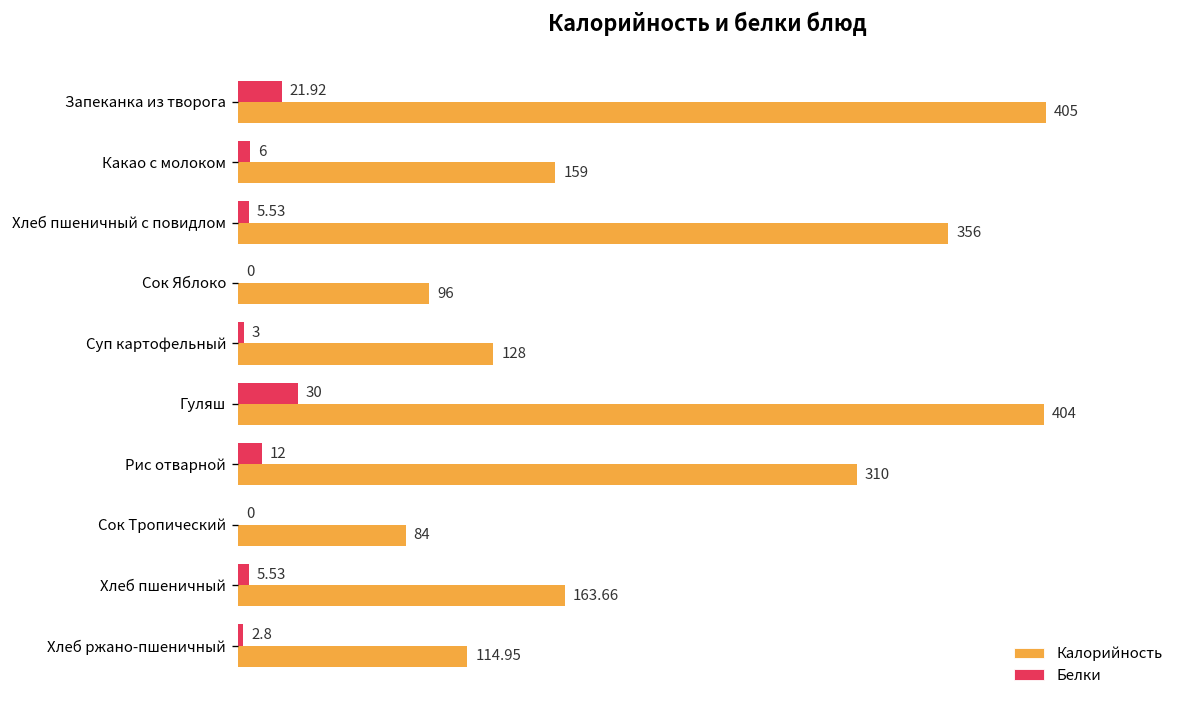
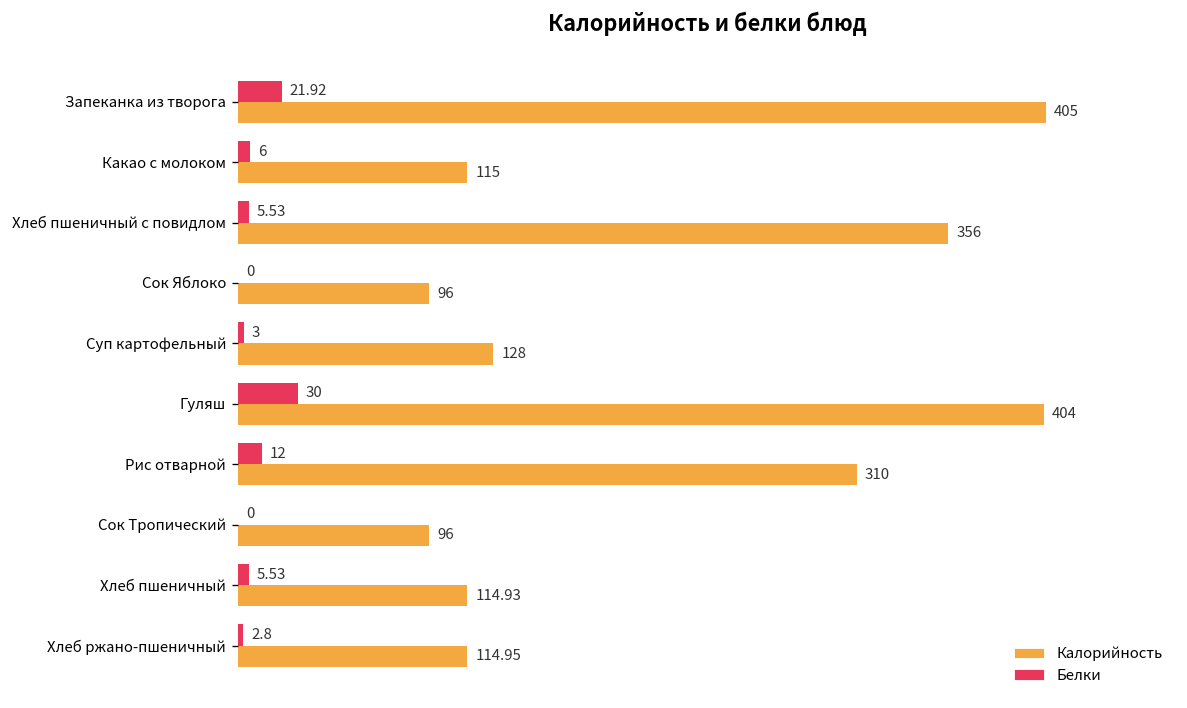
  {
    "Калорийность": {
      "Запеканка из творога": 405,
-     "Какао с молоком": 159,
+     "Какао с молоком": 115,
      "Хлеб пшеничный с повидлом": 356,
      "Сок Яблоко": 96,
      "Суп картофельный": 128,
      "Гуляш": 404,
      "Рис отварной": 310,
-     "Сок Тропический": 84,
-     "Хлеб пшеничный": 163.66,
+     "Сок Тропический": 96,
+     "Хлеб пшеничный": 114.93,
      "Хлеб ржано-пшеничный": 114.95
    },
    "Белки": {
      "Запеканка из творога": 21.92,
      "Какао с молоком": 6,
      "Хлеб пшеничный с повидлом": 5.53,
      "Сок Яблоко": 0,
      "Суп картофельный": 3,
      "Гуляш": 30,
      "Рис отварной": 12,
      "Сок Тропический": 0,
      "Хлеб пшеничный": 5.53,
      "Хлеб ржано-пшеничный": 2.8
    }
  }
